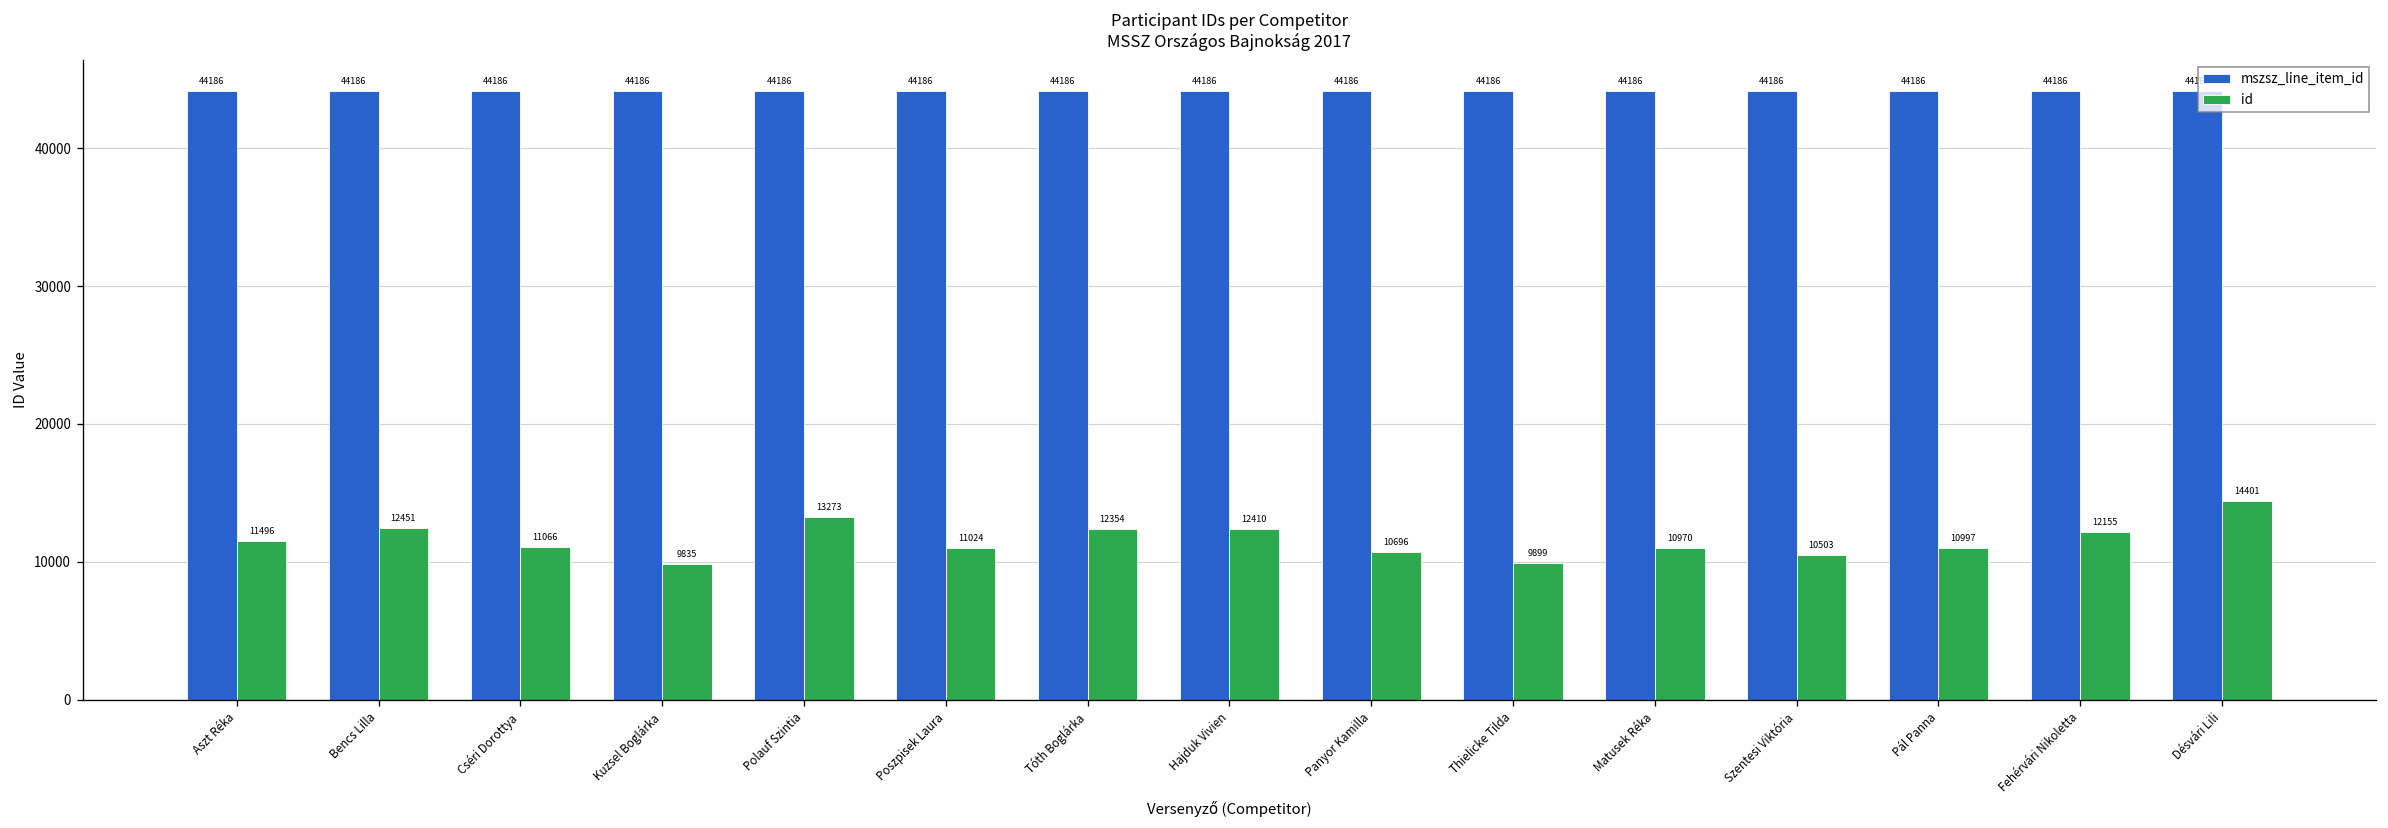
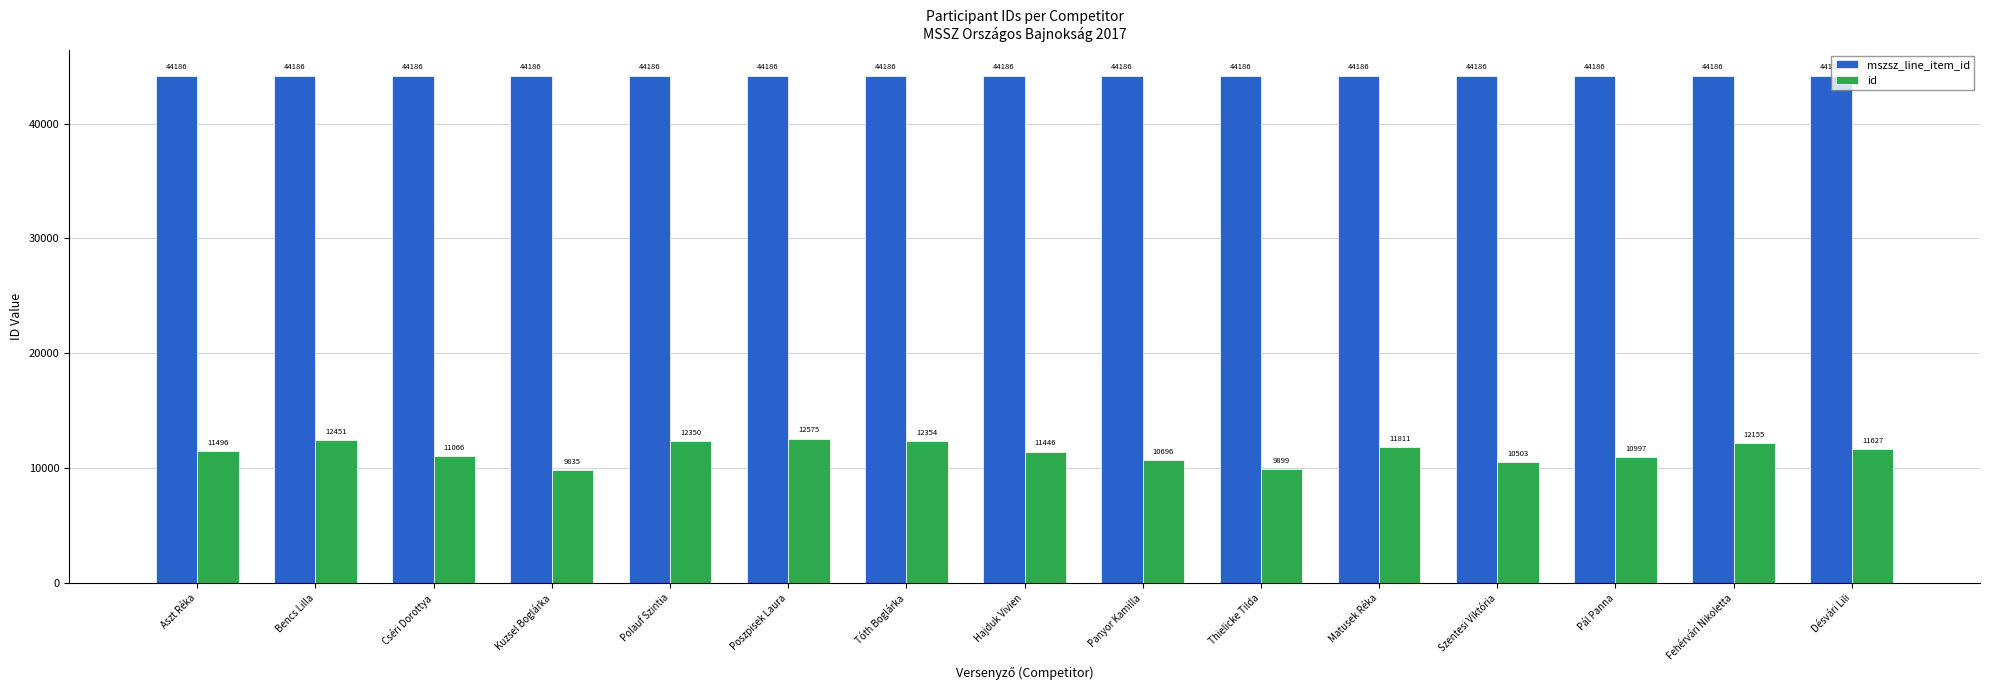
  {
    "mszsz_line_item_id": {
      "Aszt Réka": 44186,
      "Bencs Lilla": 44186,
      "Cséri Dorottya": 44186,
      "Kuzsel Boglárka": 44186,
      "Polauf Szintia": 44186,
      "Poszpisek Laura": 44186,
      "Tóth Boglárka": 44186,
      "Hajduk Vivien": 44186,
      "Panyor Kamilla": 44186,
      "Thielicke Tilda": 44186,
      "Matusek Réka": 44186,
      "Szentesi Viktória": 44186,
      "Pál Panna": 44186,
      "Fehérvári Nikoletta": 44186
    },
    "id": {
      "Aszt Réka": 11496,
      "Bencs Lilla": 12451,
      "Cséri Dorottya": 11066,
      "Kuzsel Boglárka": 9835,
-     "Polauf Szintia": 13273,
-     "Poszpisek Laura": 11024,
+     "Polauf Szintia": 12350,
+     "Poszpisek Laura": 12575,
      "Tóth Boglárka": 12354,
-     "Hajduk Vivien": 12410,
+     "Hajduk Vivien": 11446,
      "Panyor Kamilla": 10696,
      "Thielicke Tilda": 9899,
-     "Matusek Réka": 10970,
+     "Matusek Réka": 11811,
      "Szentesi Viktória": 10503,
      "Pál Panna": 10997,
      "Fehérvári Nikoletta": 12155,
-     "Désvári Lili": 14401
+     "Désvári Lili": 11627
    }
  }
